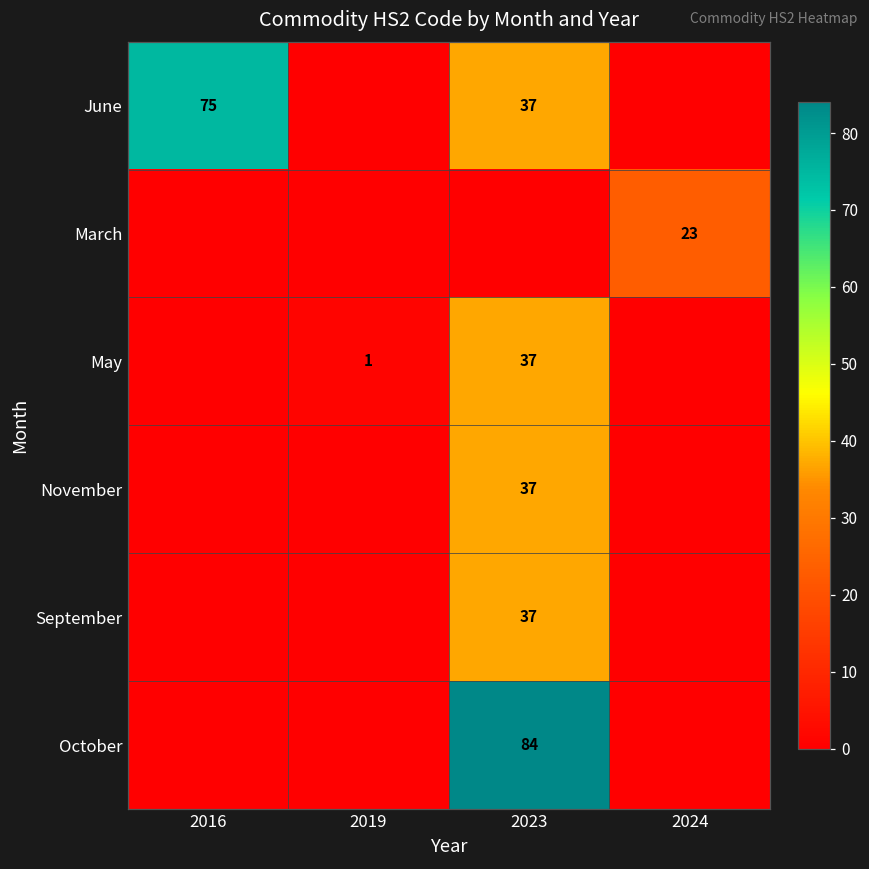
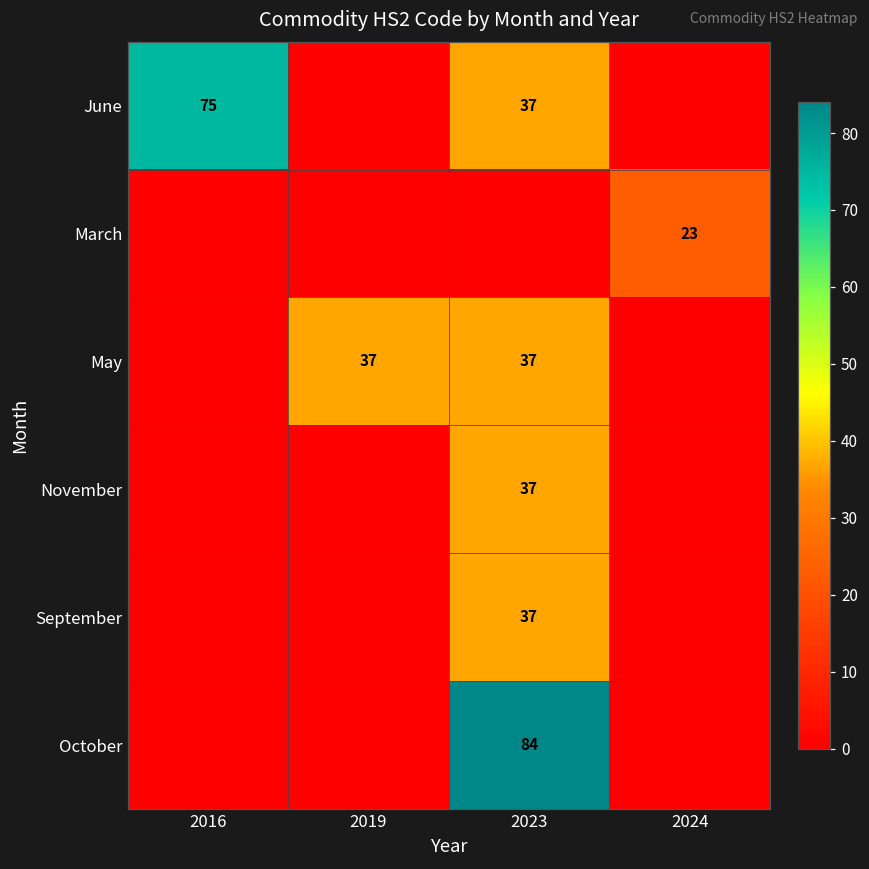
  {
    "June": {
      "2016": 75,
      "2023": 37
    },
    "March": {
      "2024": 23
    },
    "May": {
-     "2019": 1,
+     "2019": 37,
      "2023": 37
    },
    "November": {
      "2023": 37
    },
    "September": {
      "2023": 37
    },
    "October": {
      "2023": 84
    }
  }
